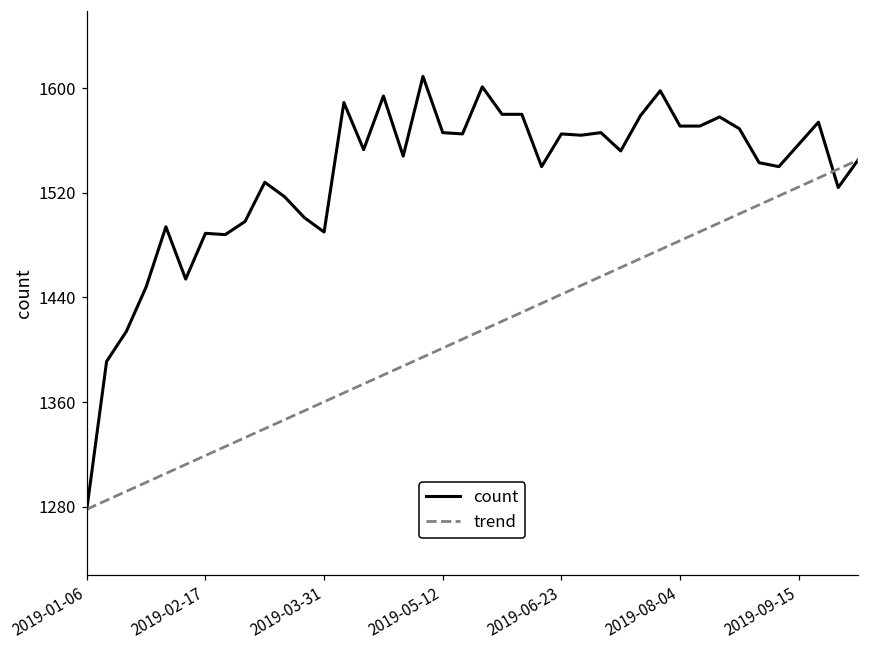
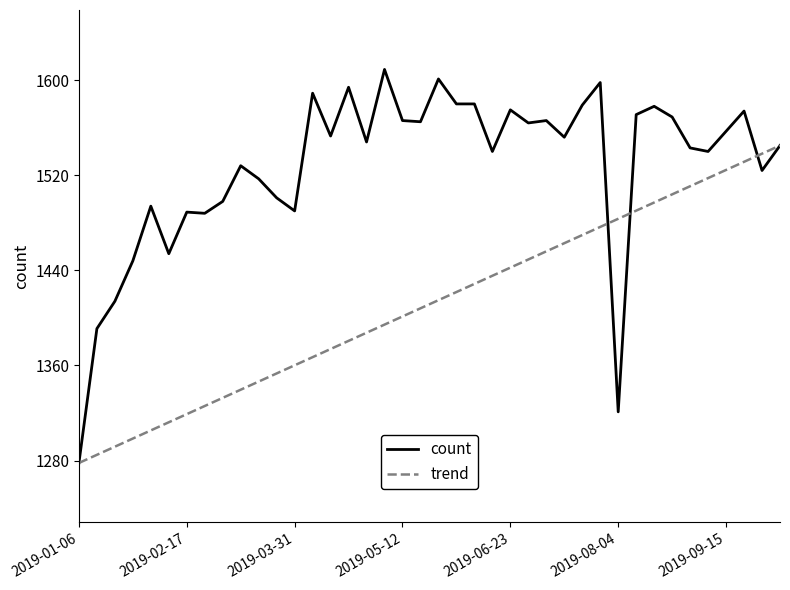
  {
    "count": {
      "2019-02-17": 1489,
      "2019-03-31": 1490,
      "2019-05-12": 1566,
-     "2019-06-23": 1565,
-     "2019-08-04": 1571,
+     "2019-06-23": 1575,
+     "2019-08-04": 1321,
      "2019-09-15": 1557
    },
    "trend": {
      "2019-02-17": 1319,
      "2019-03-31": 1360,
      "2019-05-12": 1401,
      "2019-06-23": 1442,
      "2019-08-04": 1483,
      "2019-09-15": 1524
    }
  }
